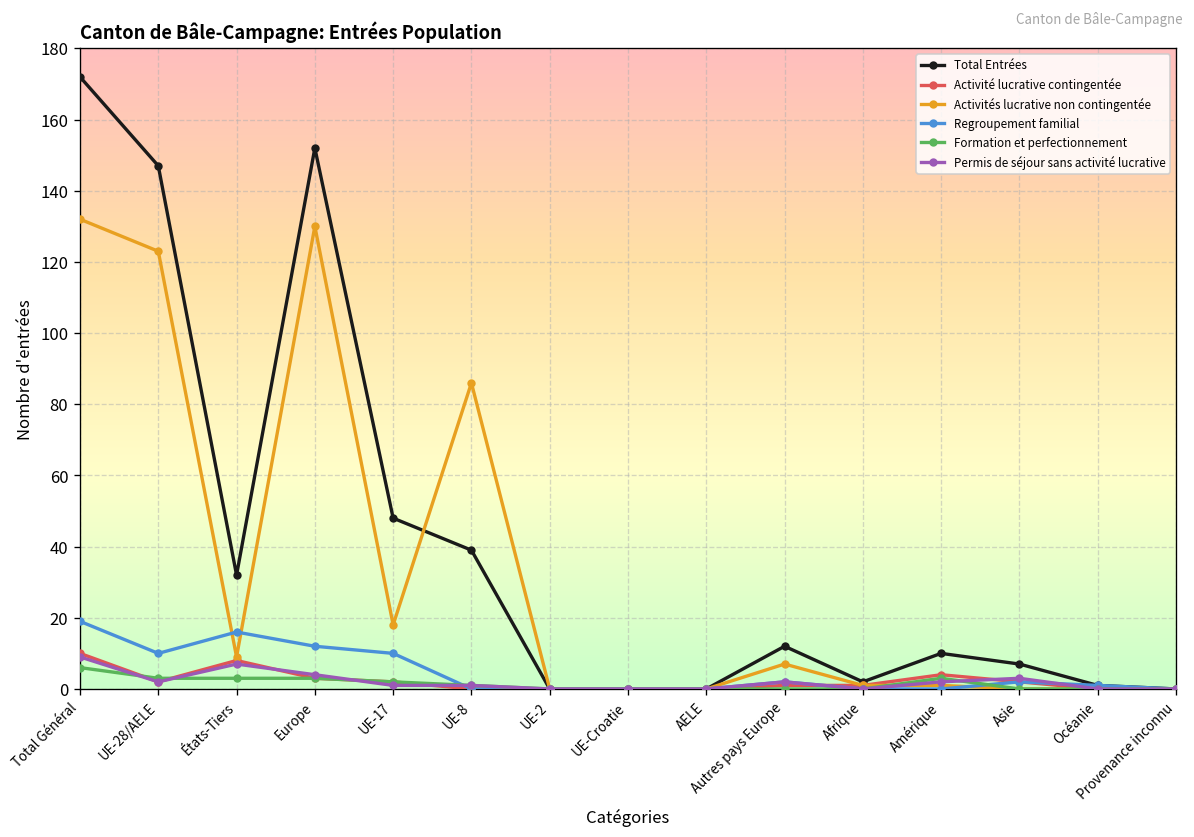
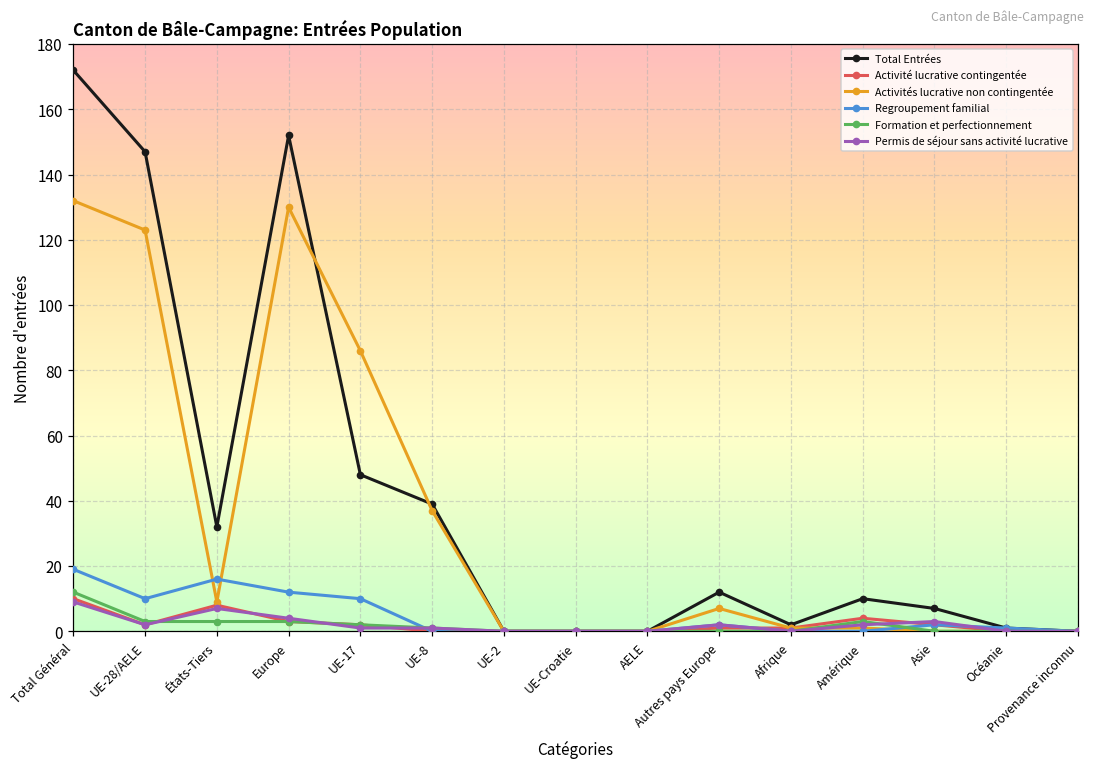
  {
    "Total Entrées": {
      "Total Général": 172,
      "UE-28/AELE": 147,
      "États-Tiers": 32,
      "Europe": 152,
      "UE-17": 48,
      "UE-8": 39,
      "Autres pays Europe": 12,
      "Afrique": 2,
      "Amérique": 10,
      "Asie": 7
    },
    "Activité lucrative contingentée": {
      "Total Général": 10,
      "États-Tiers": 8,
      "Autres pays Europe": 1,
      "Amérique": 4
    },
    "Activités lucrative non contingentée": {
      "Total Général": 132,
      "UE-28/AELE": 123,
      "États-Tiers": 9,
      "Europe": 130,
-     "UE-17": 18,
-     "UE-8": 86,
+     "UE-17": 86,
+     "UE-8": 37,
      "Autres pays Europe": 7,
      "Amérique": 1
    },
    "Regroupement familial": {
      "Total Général": 19,
      "UE-28/AELE": 10,
      "États-Tiers": 16,
      "Europe": 12,
      "UE-17": 10,
      "Amérique": 0
    },
    "Formation et perfectionnement": {
-     "Total Général": 6,
+     "Total Général": 12,
      "UE-28/AELE": 3,
      "États-Tiers": 3,
      "Autres pays Europe": 0,
      "Amérique": 3
    },
    "Permis de séjour sans activité lucrative": {
      "Total Général": 9,
      "États-Tiers": 7,
      "Europe": 4,
      "UE-17": 1,
      "Amérique": 2,
      "Asie": 3
    }
  }
